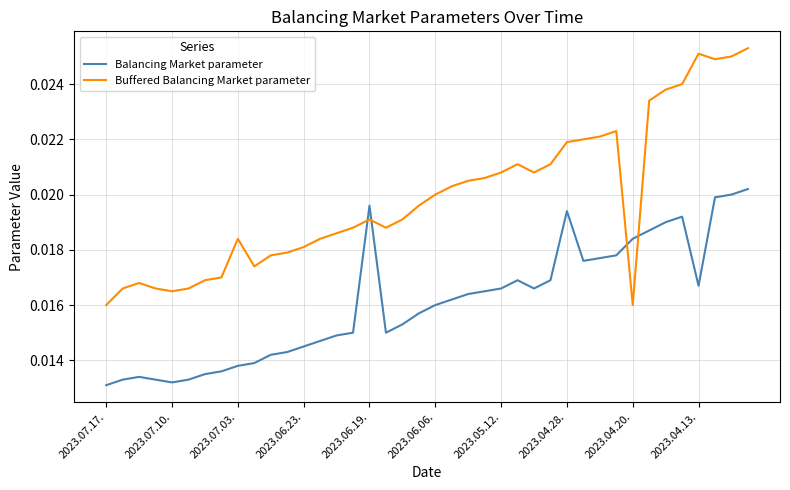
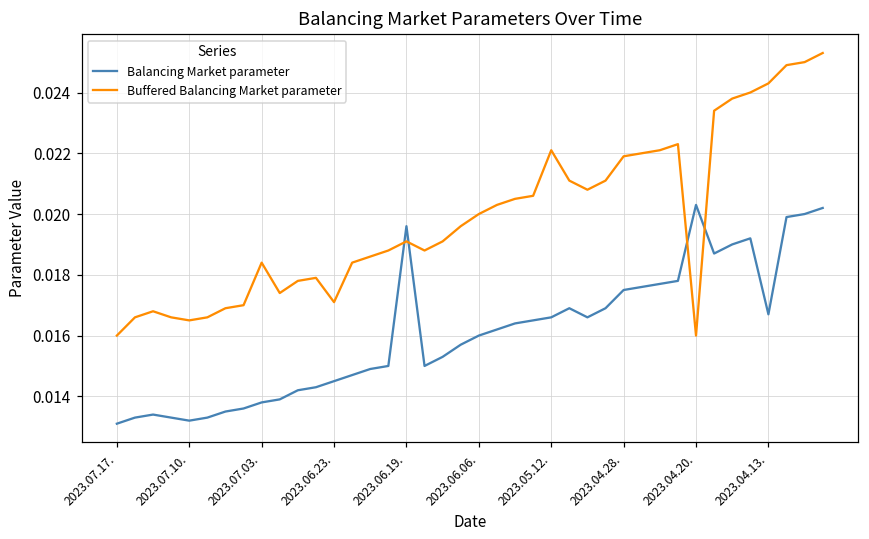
  {
    "Balancing Market parameter": {
      "2023.07.17.": 0.0131,
      "2023.07.10.": 0.0132,
      "2023.07.03.": 0.0138,
      "2023.06.23.": 0.0145,
      "2023.06.19.": 0.0196,
      "2023.06.06.": 0.0160,
      "2023.05.12.": 0.0166,
-     "2023.04.28.": 0.0194,
-     "2023.04.20.": 0.0184,
+     "2023.04.28.": 0.0175,
+     "2023.04.20.": 0.0203,
      "2023.04.13.": 0.0167
    },
    "Buffered Balancing Market parameter": {
      "2023.07.17.": 0.0160,
      "2023.07.10.": 0.0165,
      "2023.07.03.": 0.0184,
-     "2023.06.23.": 0.0181,
+     "2023.06.23.": 0.0171,
      "2023.06.19.": 0.0191,
      "2023.06.06.": 0.0200,
-     "2023.05.12.": 0.0208,
+     "2023.05.12.": 0.0221,
      "2023.04.28.": 0.0219,
      "2023.04.20.": 0.0160,
-     "2023.04.13.": 0.0251
+     "2023.04.13.": 0.0243
    }
  }
